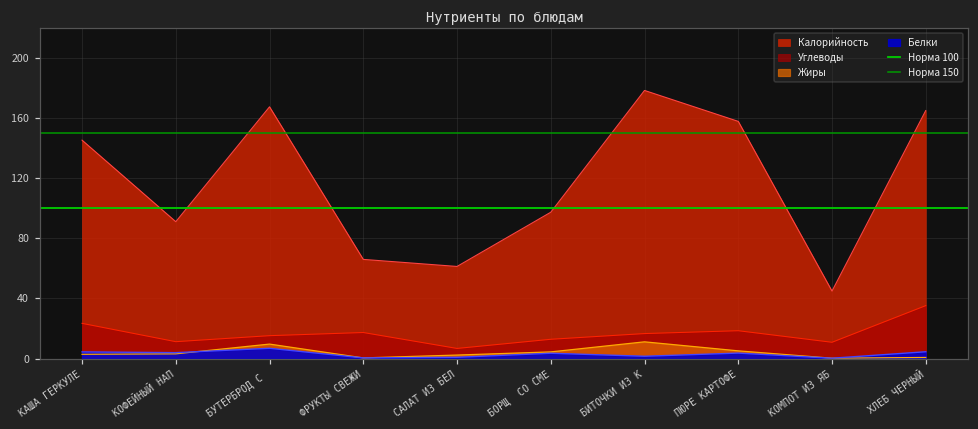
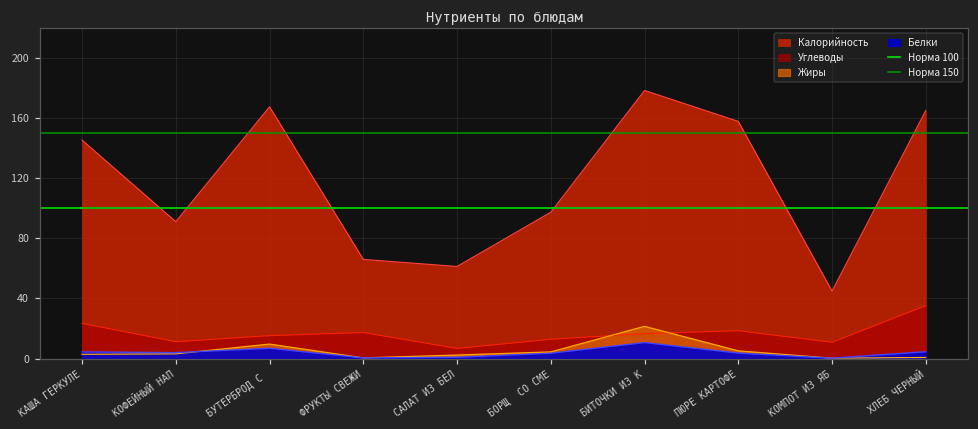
  {
    "Жиры": {
      "БУТЕРБРОД С": 10,
-     "БИТОЧКИ ИЗ К": 11,
+     "БИТОЧКИ ИЗ К": 21,
      "ХЛЕБ ЧЕРНЫЙ": 1
    },
    "Белки": {
      "БУТЕРБРОД С": 7,
-     "БИТОЧКИ ИЗ К": 2,
+     "БИТОЧКИ ИЗ К": 11,
      "ХЛЕБ ЧЕРНЫЙ": 5
    }
  }
